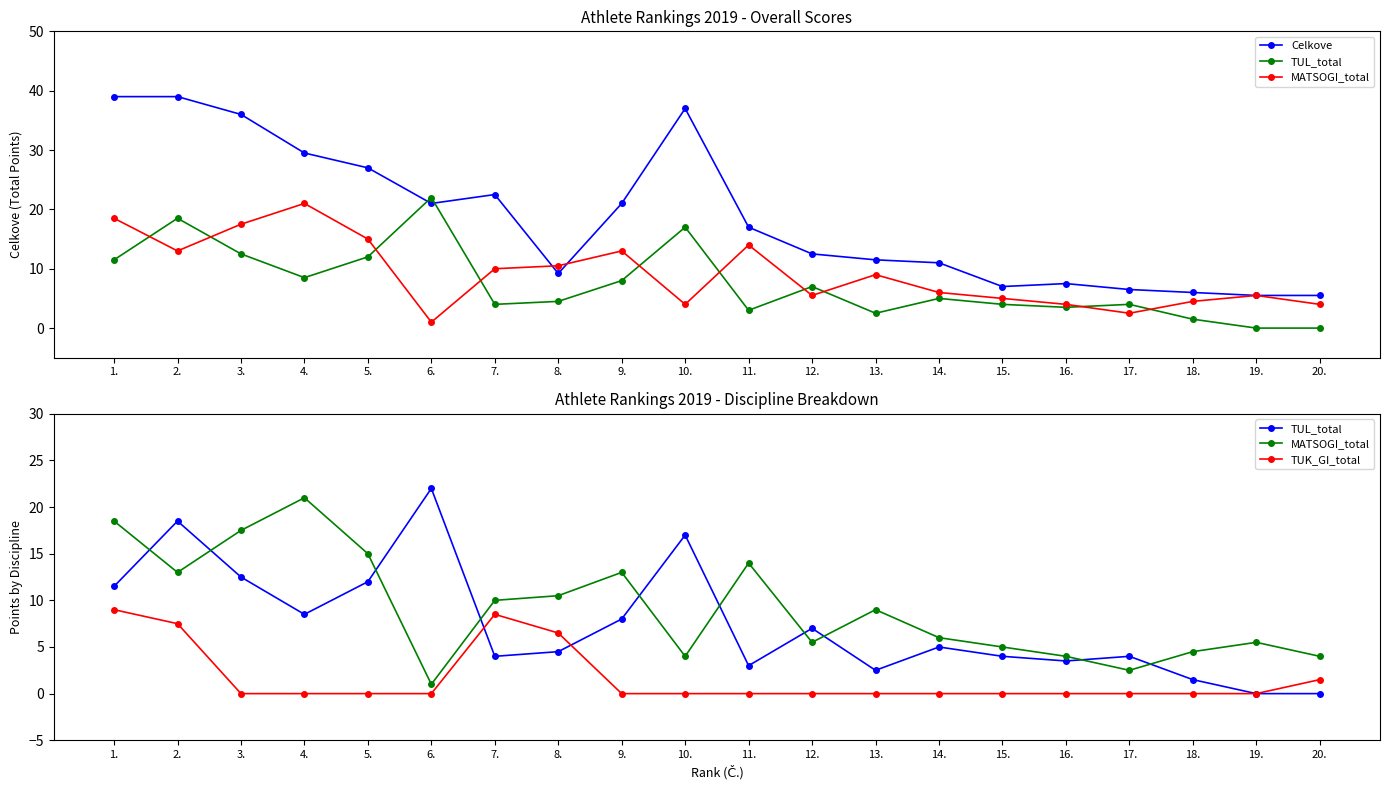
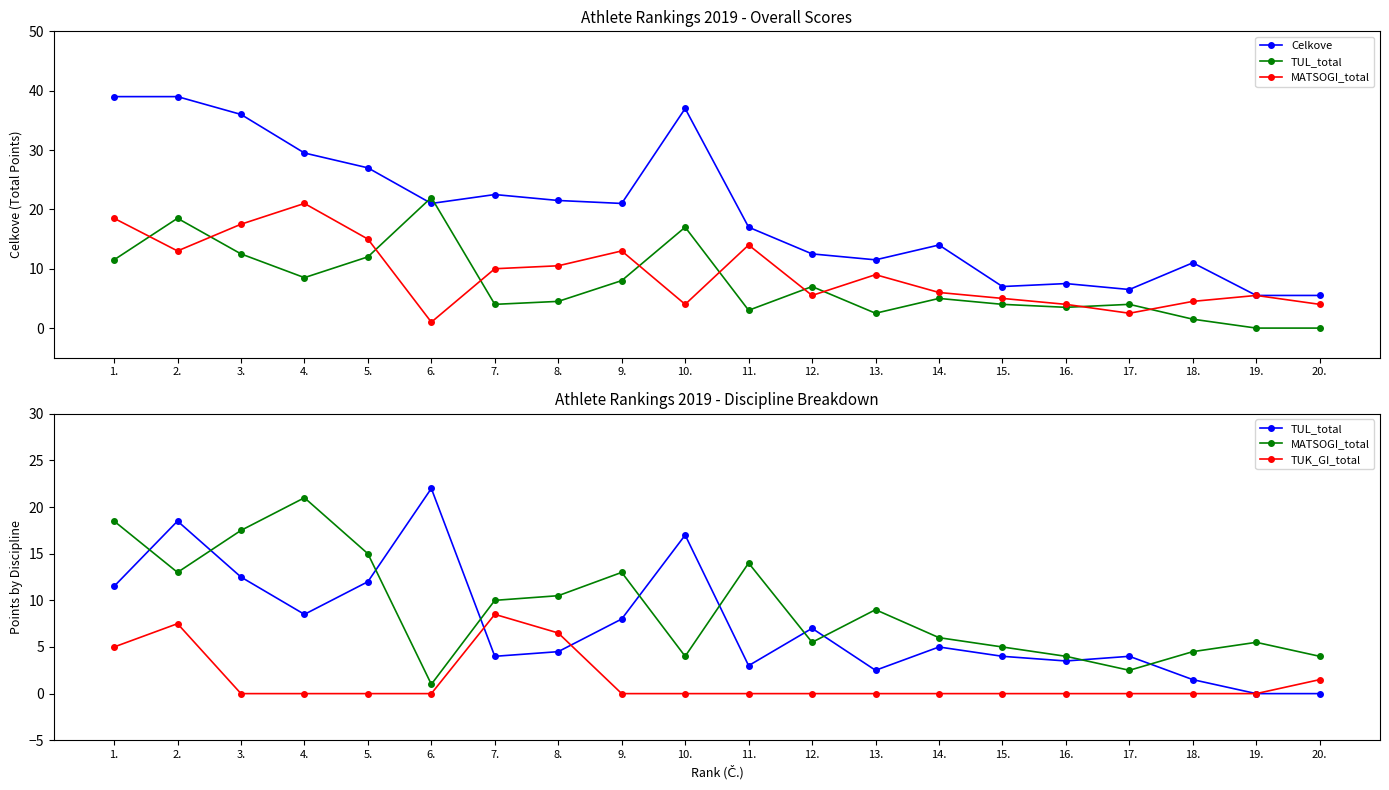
  {
    "Athlete Rankings 2019 - Overall Scores": {
      "Celkove": {
        "1.": 39,
        "2.": 39,
        "3.": 36,
        "4.": 30,
        "5.": 27,
        "6.": 21,
        "7.": 23,
-       "8.": 9,
+       "8.": 22,
        "9.": 21,
        "10.": 37,
        "11.": 17,
        "12.": 13,
        "13.": 12,
-       "14.": 11,
+       "14.": 14,
        "15.": 7,
        "16.": 8,
        "17.": 7,
-       "18.": 6,
+       "18.": 11,
        "20.": 6
      }
    },
    "Athlete Rankings 2019 - Discipline Breakdown": {
      "TUL_total": {
        "1.": 12,
        "2.": 19,
        "3.": 13,
        "4.": 9,
        "5.": 12,
        "6.": 22,
        "7.": 4,
        "8.": 5,
        "9.": 8,
        "10.": 17,
        "11.": 3,
        "12.": 7,
        "13.": 3,
        "14.": 5,
        "15.": 4,
        "16.": 4,
        "17.": 4,
        "18.": 2,
        "20.": 0
      },
      "MATSOGI_total": {
        "1.": 19,
        "2.": 13,
        "3.": 18,
        "4.": 21,
        "5.": 15,
        "6.": 1,
        "7.": 10,
        "8.": 11,
        "9.": 13,
        "10.": 4,
        "11.": 14,
        "12.": 6,
        "13.": 9,
        "14.": 6,
        "15.": 5,
        "16.": 4,
        "17.": 3,
        "18.": 5,
        "19.": 6,
        "20.": 4
      },
      "TUK_GI_total": {
-       "1.": 9,
+       "1.": 5,
        "2.": 8,
        "3.": 0,
        "4.": 0,
        "5.": 0,
        "6.": 0,
        "7.": 9,
        "8.": 7,
        "9.": 0,
        "10.": 0,
        "11.": 0,
        "12.": 0,
        "13.": 0,
        "14.": 0,
        "15.": 0,
        "16.": 0,
        "17.": 0,
        "18.": 0,
        "20.": 2
      }
    }
  }
